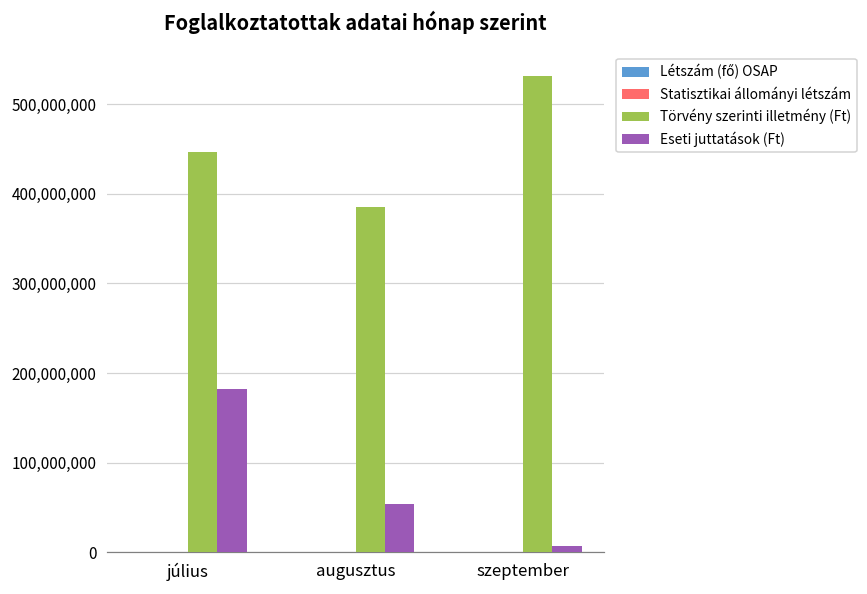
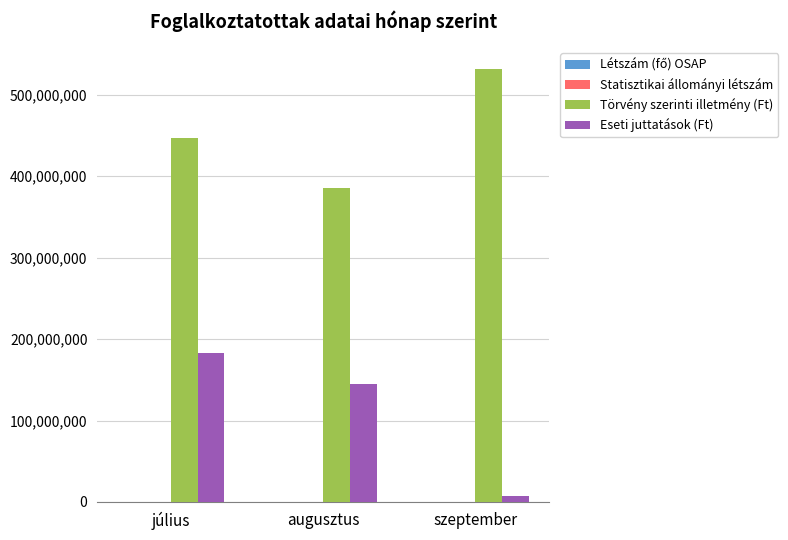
  {
    "Törvény szerinti illetmény (Ft)": {
      "július": "450,000,000",
      "augusztus": "390,000,000",
      "szeptember": "530,000,000"
    },
    "Eseti juttatások (Ft)": {
      "július": "180,000,000",
-     "augusztus": "50,000,000",
+     "augusztus": "140,000,000",
      "szeptember": "10,000,000"
    }
  }
